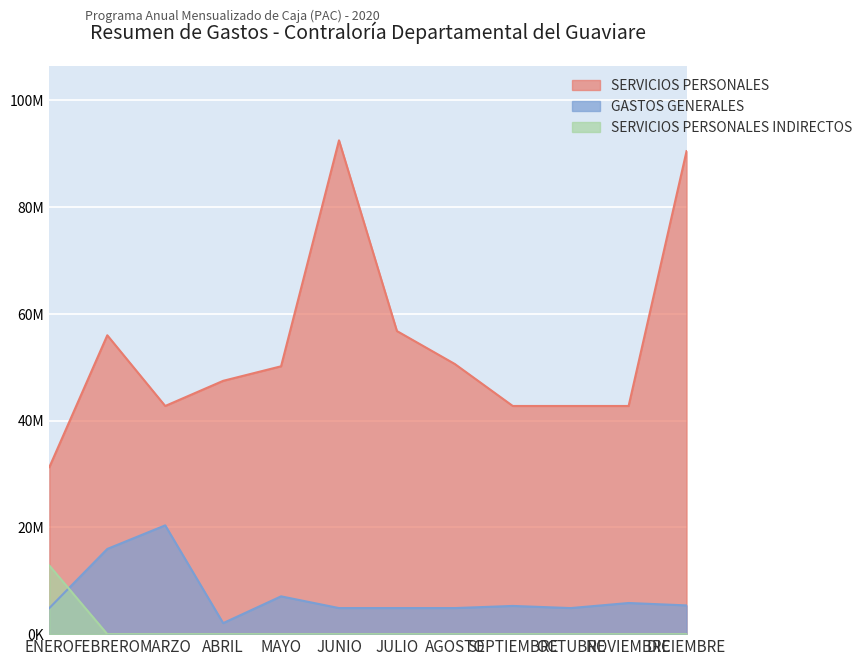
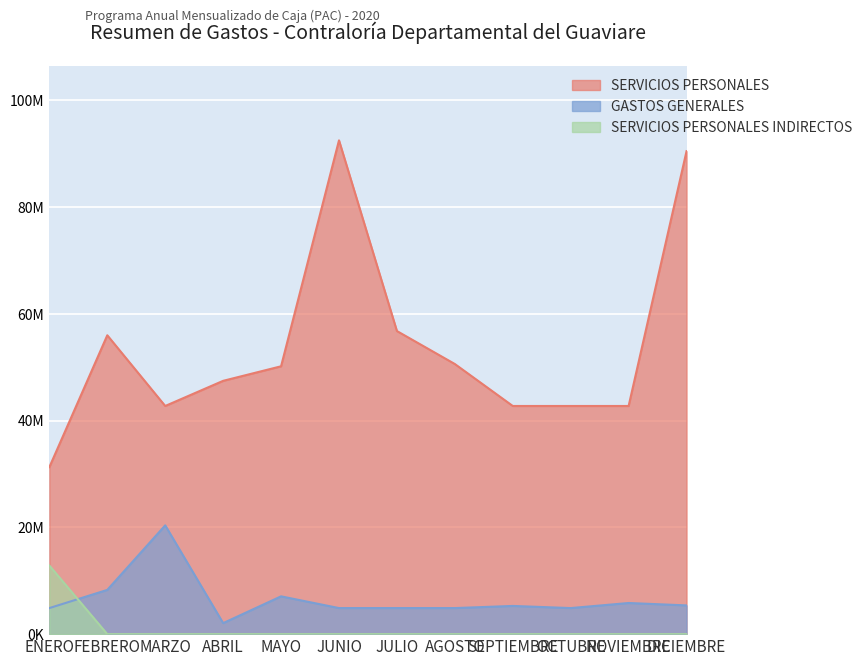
  {
    "SERVICIOS PERSONALES": {
      "ENERO": 31000000,
      "FEBRERO": 56000000,
      "MARZO": 43000000,
      "ABRIL": 47000000,
      "MAYO": 50000000,
      "JUNIO": 93000000,
      "JULIO": 57000000
    },
    "GASTOS GENERALES": {
      "ENERO": 5000000,
-     "FEBRERO": 16000000,
+     "FEBRERO": 8000000,
      "MARZO": 20000000,
      "ABRIL": 2000000,
      "MAYO": 7000000,
      "JUNIO": 5000000,
      "JULIO": 5000000
    },
    "SERVICIOS PERSONALES INDIRECTOS": {
      "ENERO": 13000000,
      "FEBRERO": 0,
      "MARZO": 0,
      "ABRIL": 0,
      "MAYO": 0,
      "JUNIO": 0,
      "JULIO": 0
    }
  }
